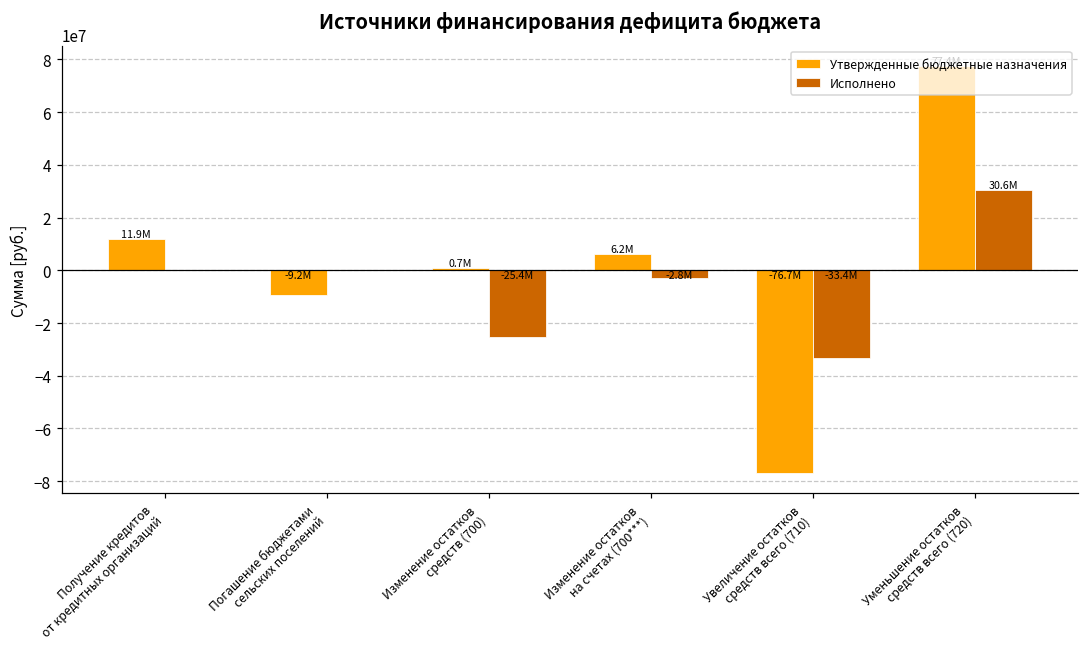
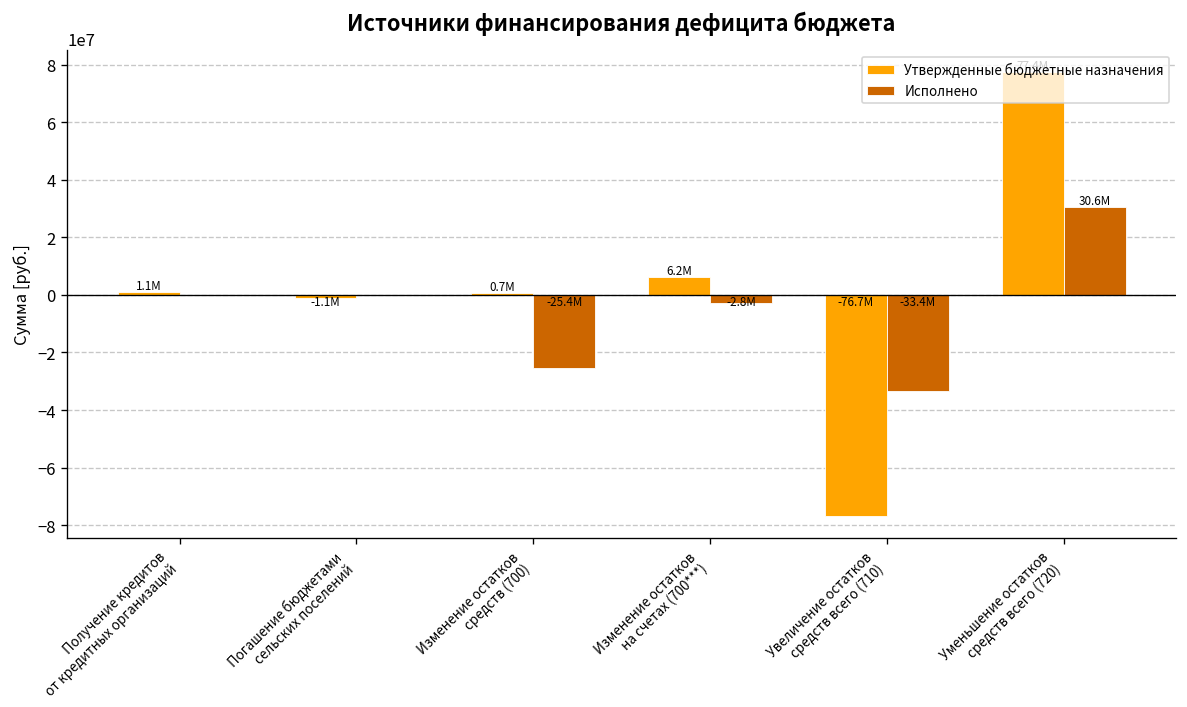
  {
    "Утвержденные бюджетные назначения": {
-     "Получение кредитов от кредитных организаций": "11.9M",
-     "Погашение бюджетами сельских поселений": "-9.2M",
+     "Получение кредитов от кредитных организаций": "1.1M",
+     "Погашение бюджетами сельских поселений": "-1.1M",
      "Изменение остатков средств (700)": "0.7M",
      "Изменение остатков на счетах (700***)": "6.2M",
      "Увеличение остатков средств всего (710)": "-76.7M"
    },
    "Исполнено": {
      "Изменение остатков средств (700)": "-25.4M",
      "Изменение остатков на счетах (700***)": "-2.8M",
      "Увеличение остатков средств всего (710)": "-33.4M",
      "Уменьшение остатков средств всего (720)": "30.6M"
    }
  }
